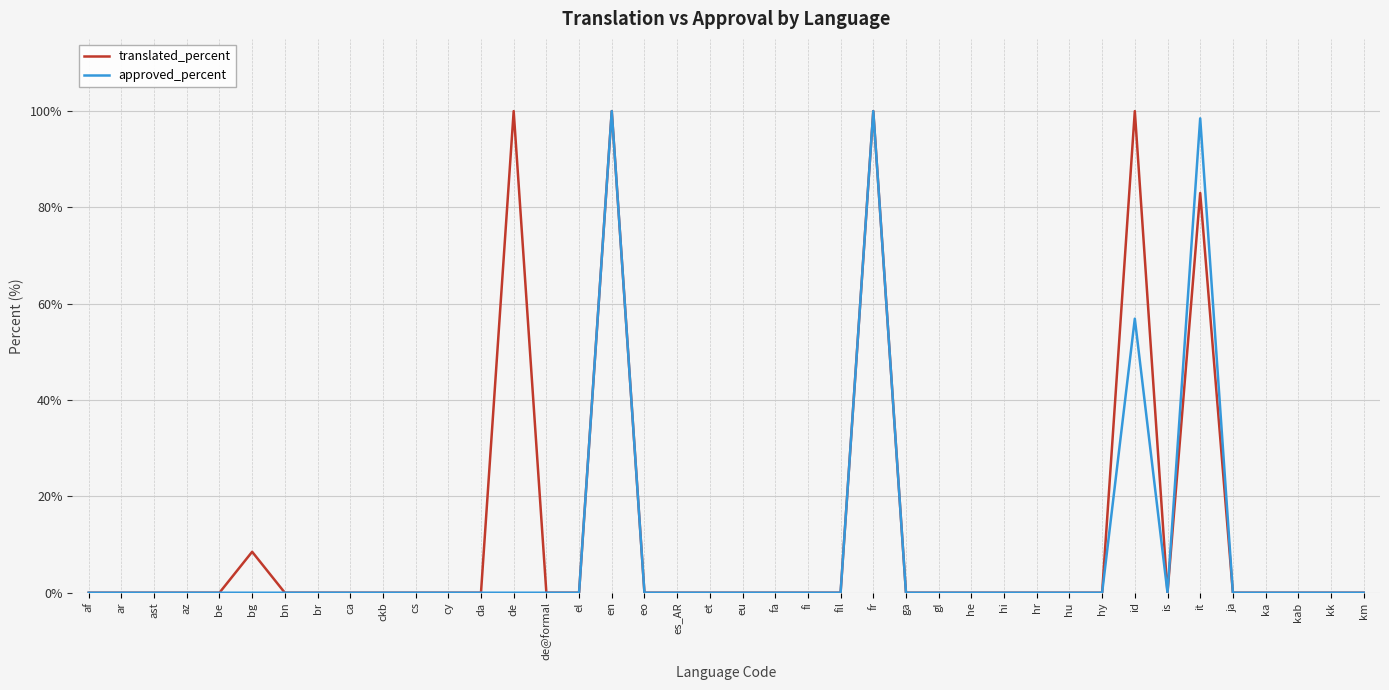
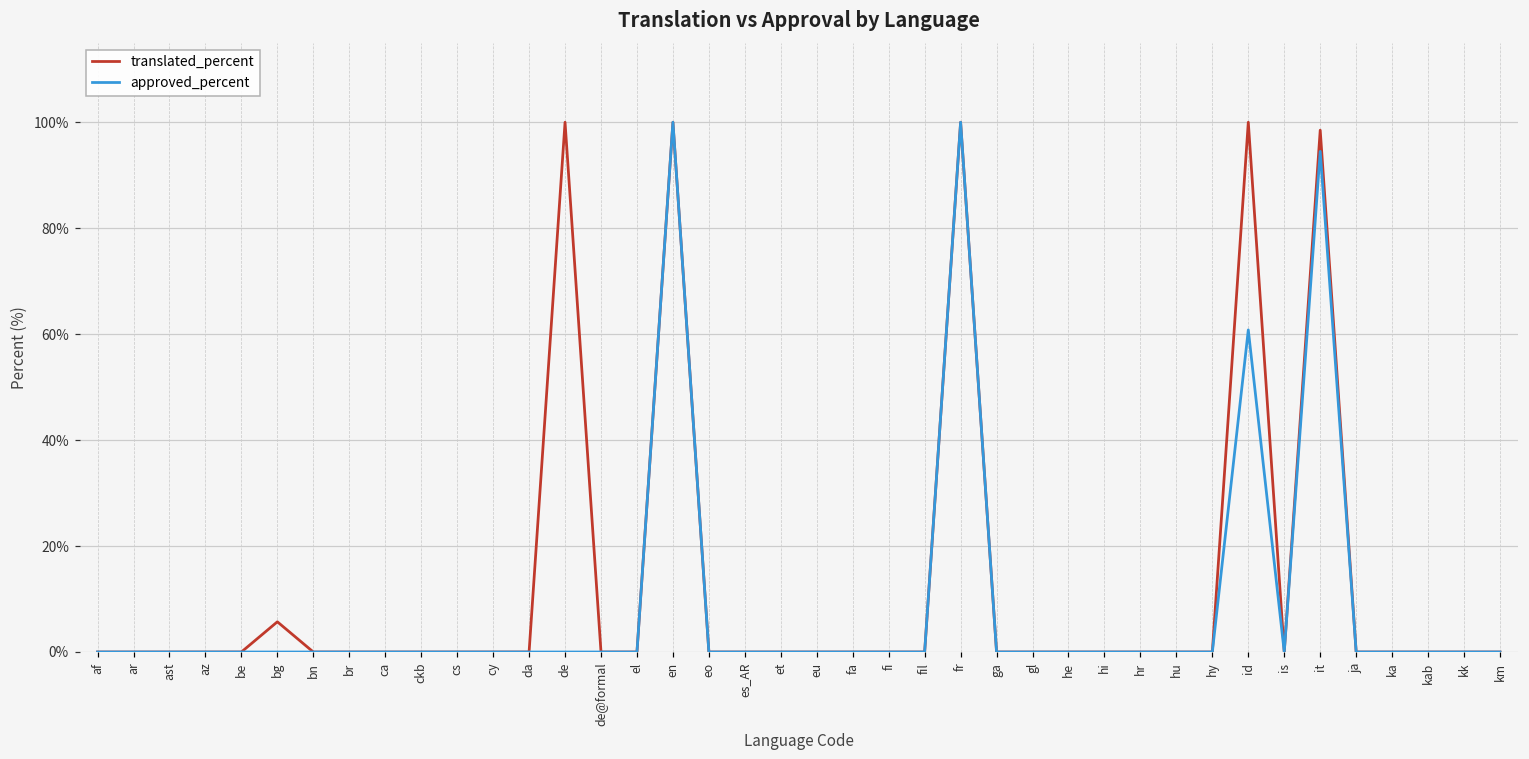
  {
    "translated_percent": {
-     "bg": "9%",
+     "bg": "6%",
      "de": "100%",
      "id": "100%",
-     "it": "83%"
+     "it": "99%"
    },
    "approved_percent": {
      "bg": "0%",
      "de": "0%",
-     "id": "57%",
-     "it": "99%"
+     "id": "61%",
+     "it": "95%"
    }
  }
